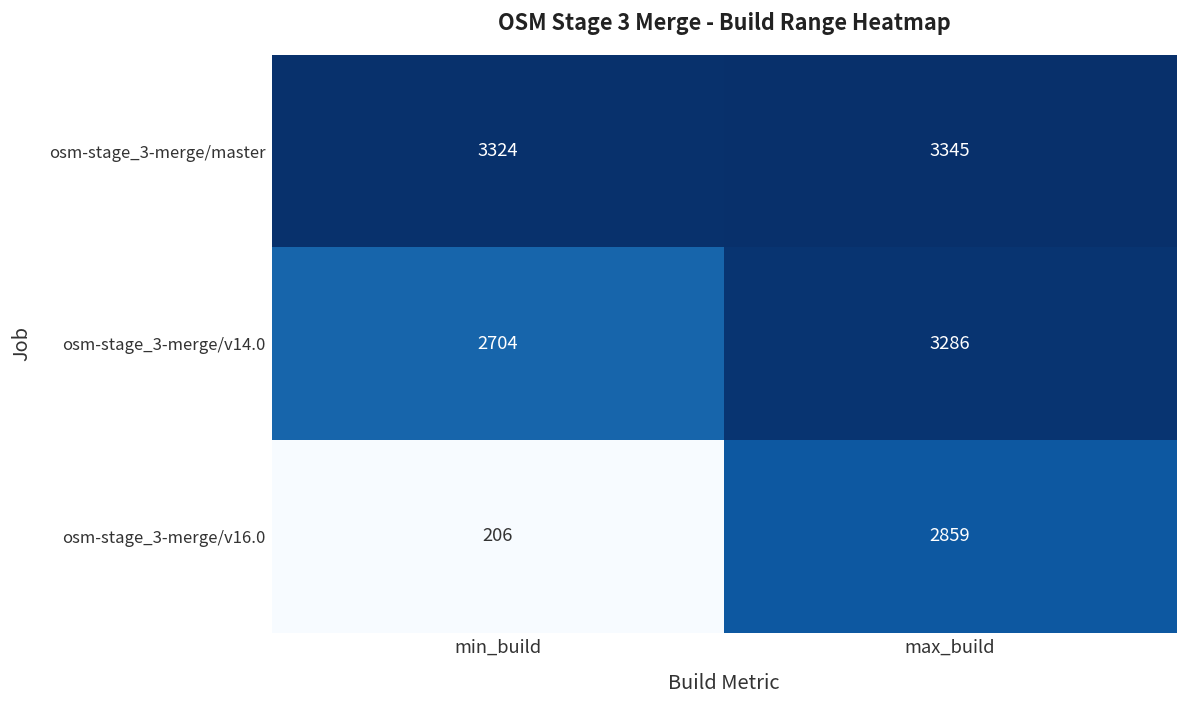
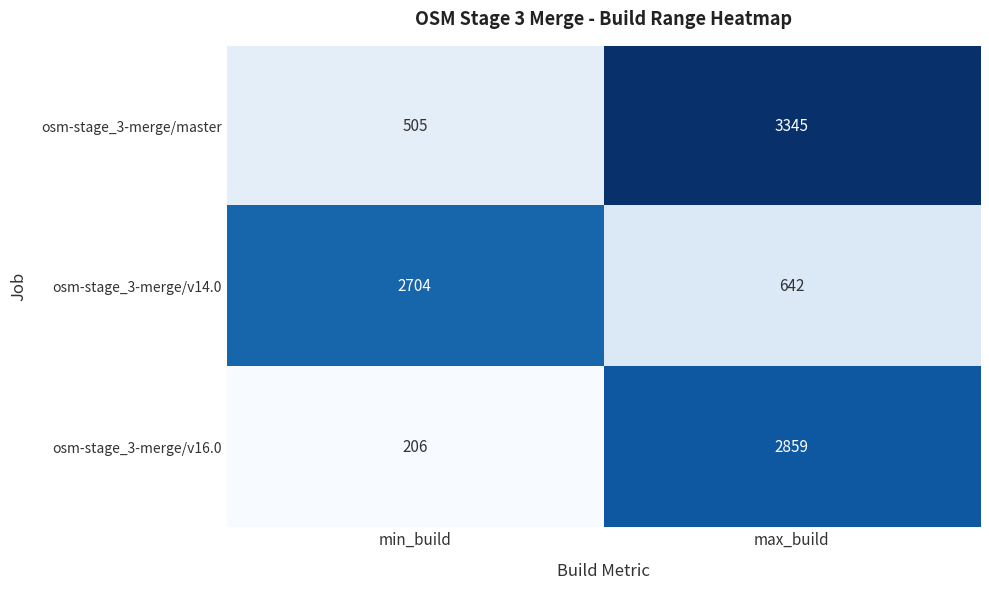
  {
    "osm-stage_3-merge/master": {
-     "min_build": 3324,
+     "min_build": 505,
      "max_build": 3345
    },
    "osm-stage_3-merge/v14.0": {
      "min_build": 2704,
-     "max_build": 3286
+     "max_build": 642
    },
    "osm-stage_3-merge/v16.0": {
      "min_build": 206,
      "max_build": 2859
    }
  }
